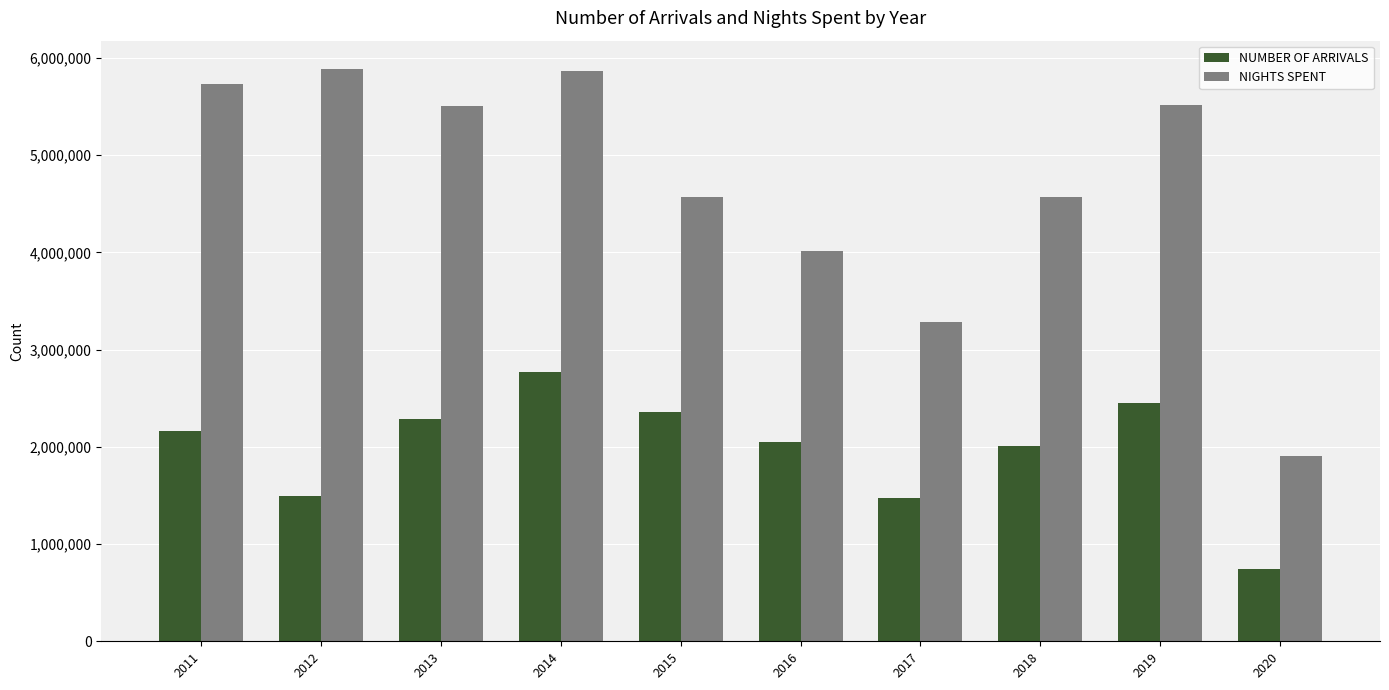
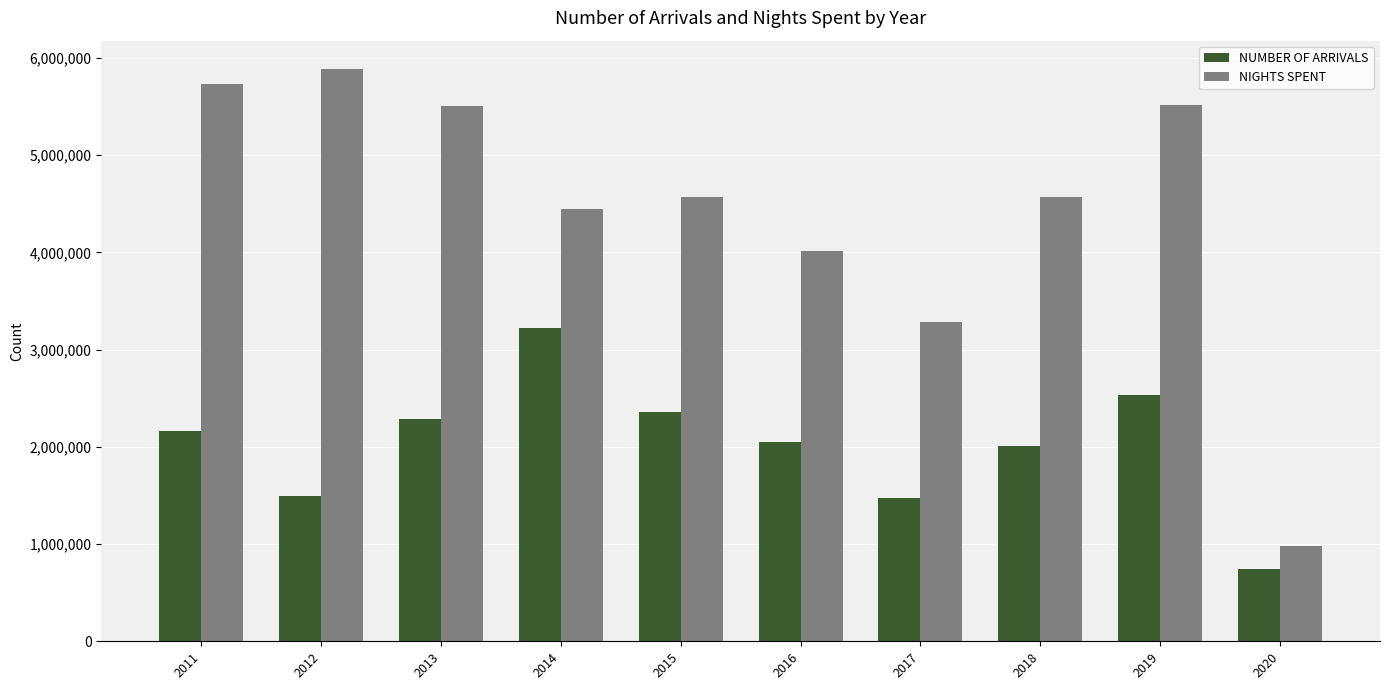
  {
    "NUMBER OF ARRIVALS": {
      "2011": "2,200,000",
      "2012": "1,500,000",
      "2013": "2,300,000",
-     "2014": "2,800,000",
+     "2014": "3,200,000",
      "2015": "2,400,000",
      "2016": "2,100,000",
      "2017": "1,500,000",
      "2018": "2,000,000",
-     "2019": "2,450,000",
+     "2019": "2,540,000",
      "2020": "700,000"
    },
    "NIGHTS SPENT": {
      "2011": "5,700,000",
      "2012": "5,900,000",
      "2013": "5,500,000",
-     "2014": "5,900,000",
+     "2014": "4,500,000",
      "2015": "4,600,000",
      "2016": "4,000,000",
      "2017": "3,300,000",
      "2018": "4,600,000",
      "2019": "5,500,000",
-     "2020": "1,900,000"
+     "2020": "1,000,000"
    }
  }
